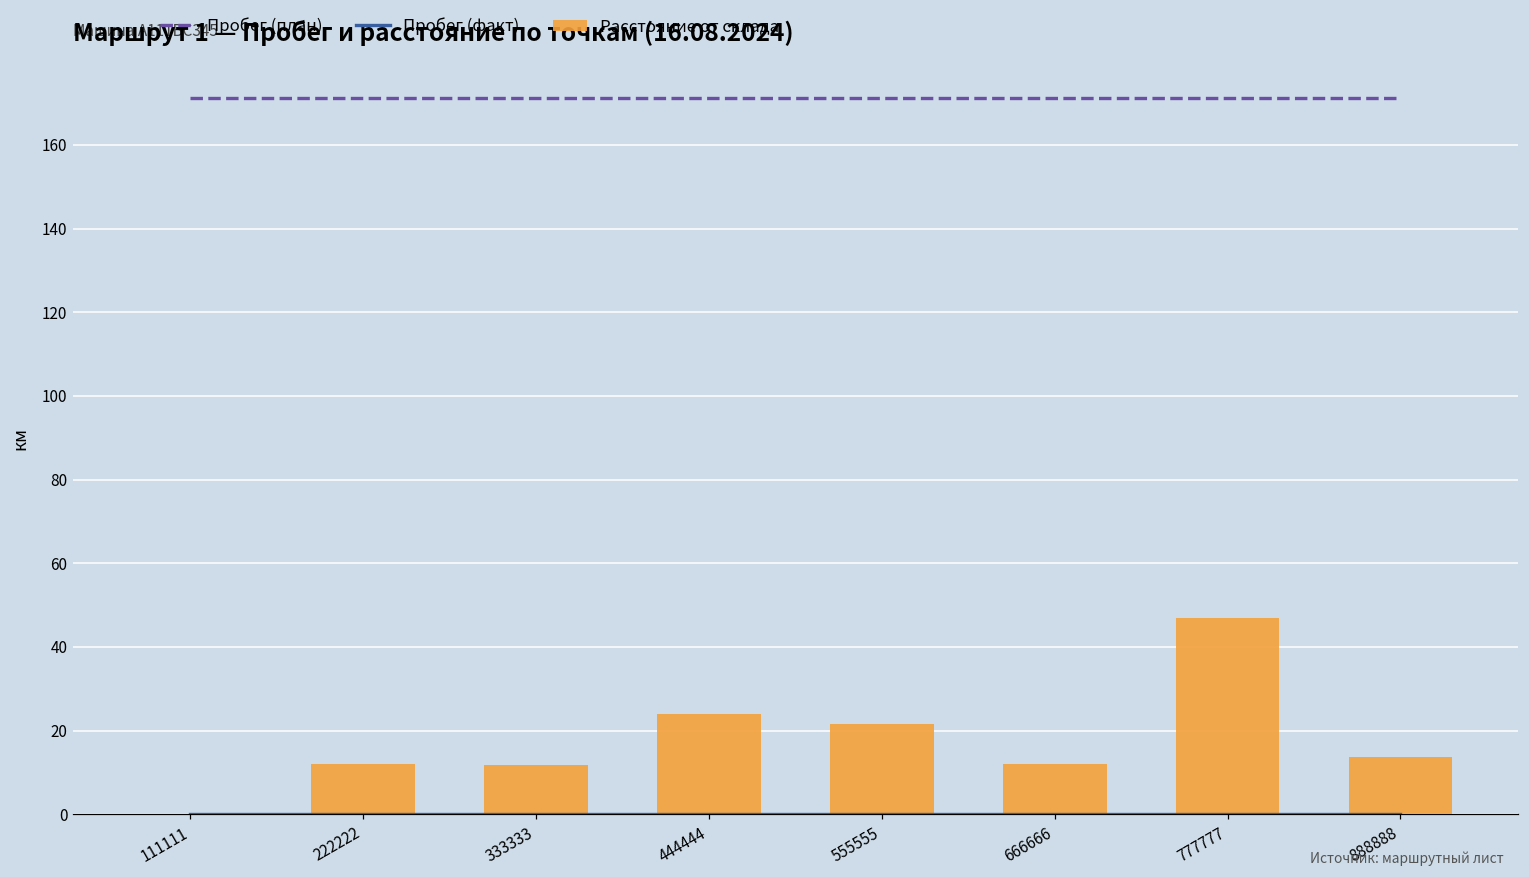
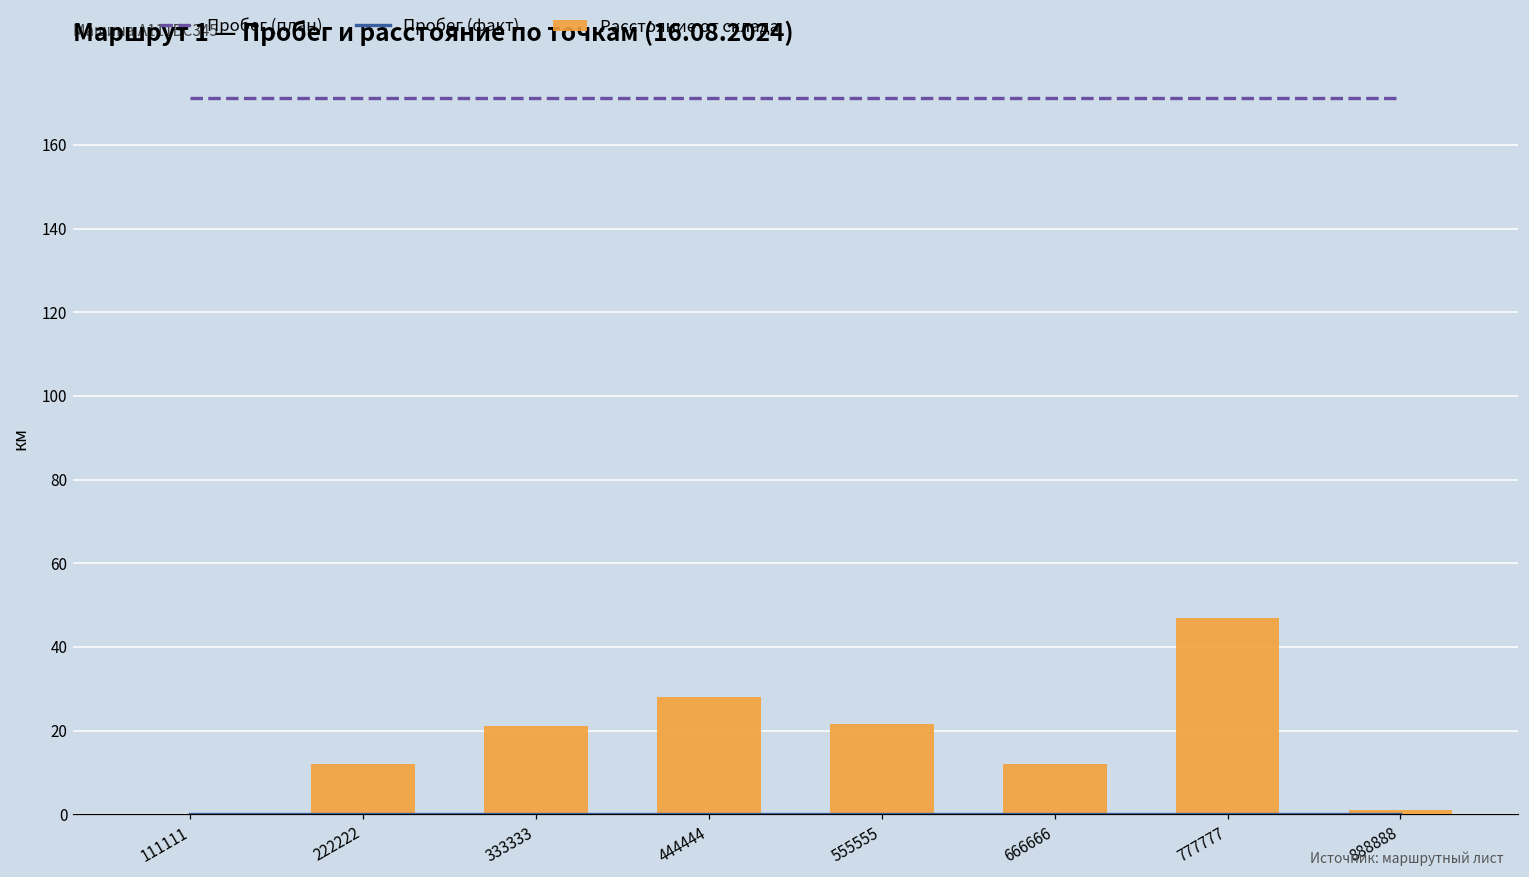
  {
    "Расстояние от склада": {
      "111111": 0,
      "222222": 12,
-     "333333": 12,
-     "444444": 24,
+     "333333": 21,
+     "444444": 28,
      "555555": 22,
      "666666": 12,
      "777777": 47,
-     "888888": 14
+     "888888": 1
    }
  }
